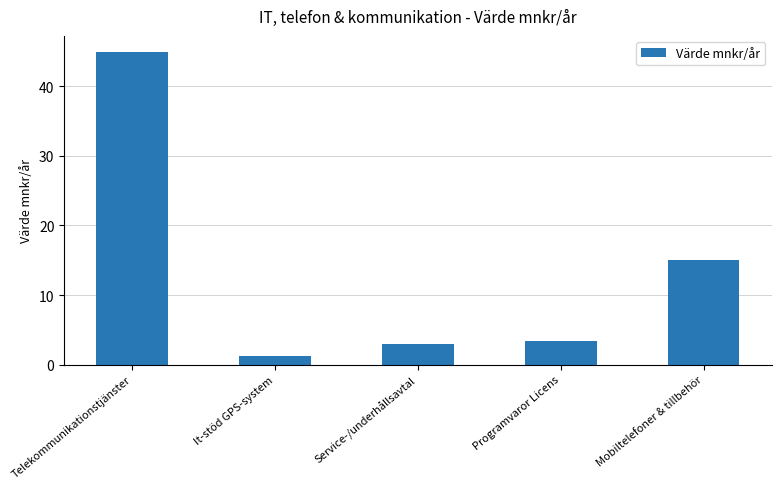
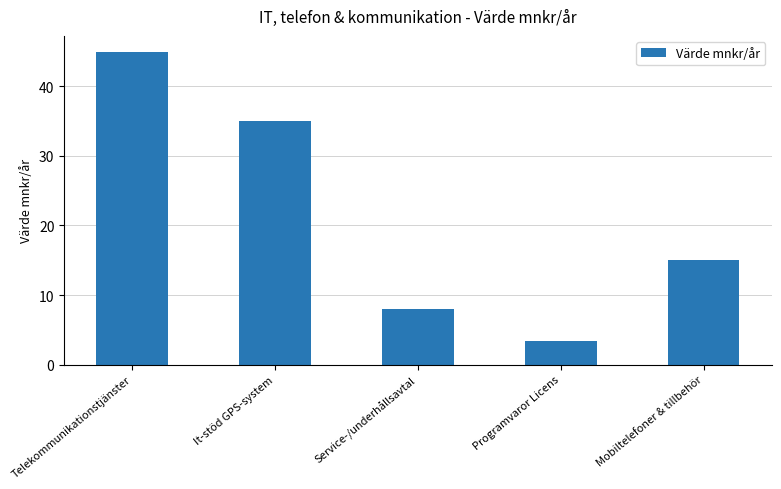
  {
    "Telekommunikationstjänster": 45,
-   "It-stöd GPS-system": 1,
-   "Service-/underhållsavtal": 3,
+   "It-stöd GPS-system": 35,
+   "Service-/underhållsavtal": 8,
    "Programvaror Licens": 3,
    "Mobiltelefoner & tillbehör": 15
  }
